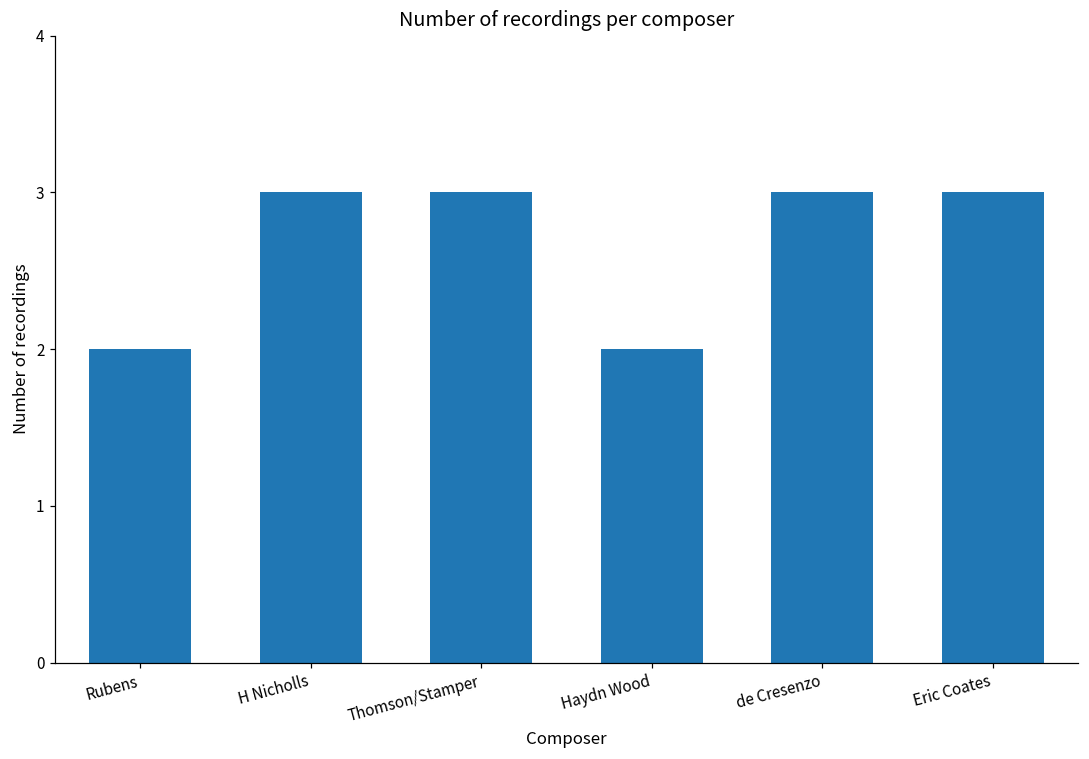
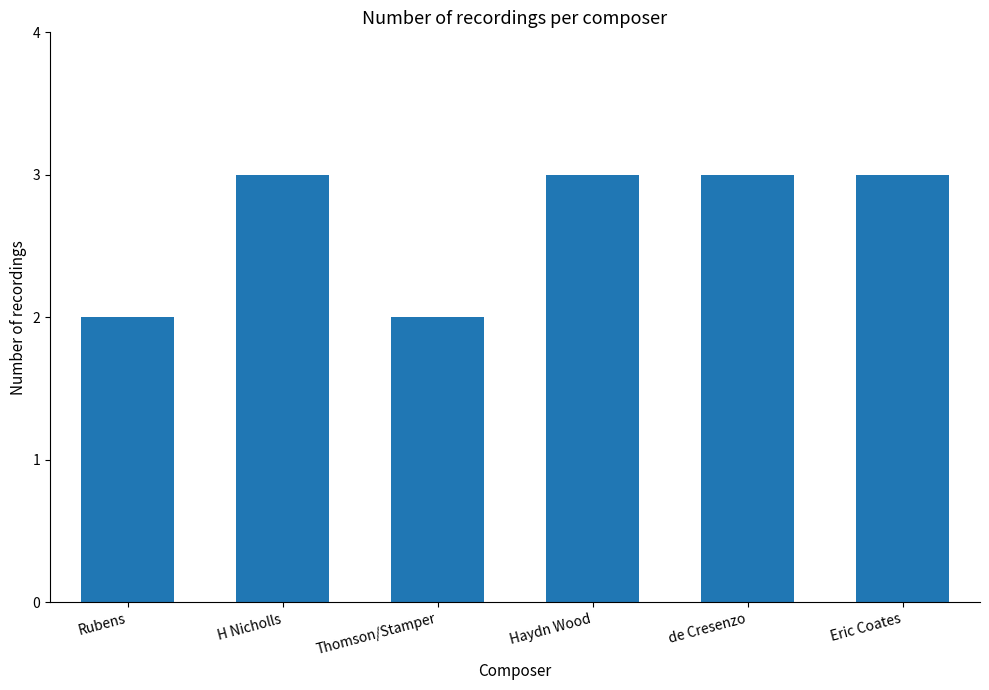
  {
    "Rubens": 2,
    "H Nicholls": 3,
-   "Thomson/Stamper": 3,
-   "Haydn Wood": 2,
+   "Thomson/Stamper": 2,
+   "Haydn Wood": 3,
    "de Cresenzo": 3,
    "Eric Coates": 3
  }
